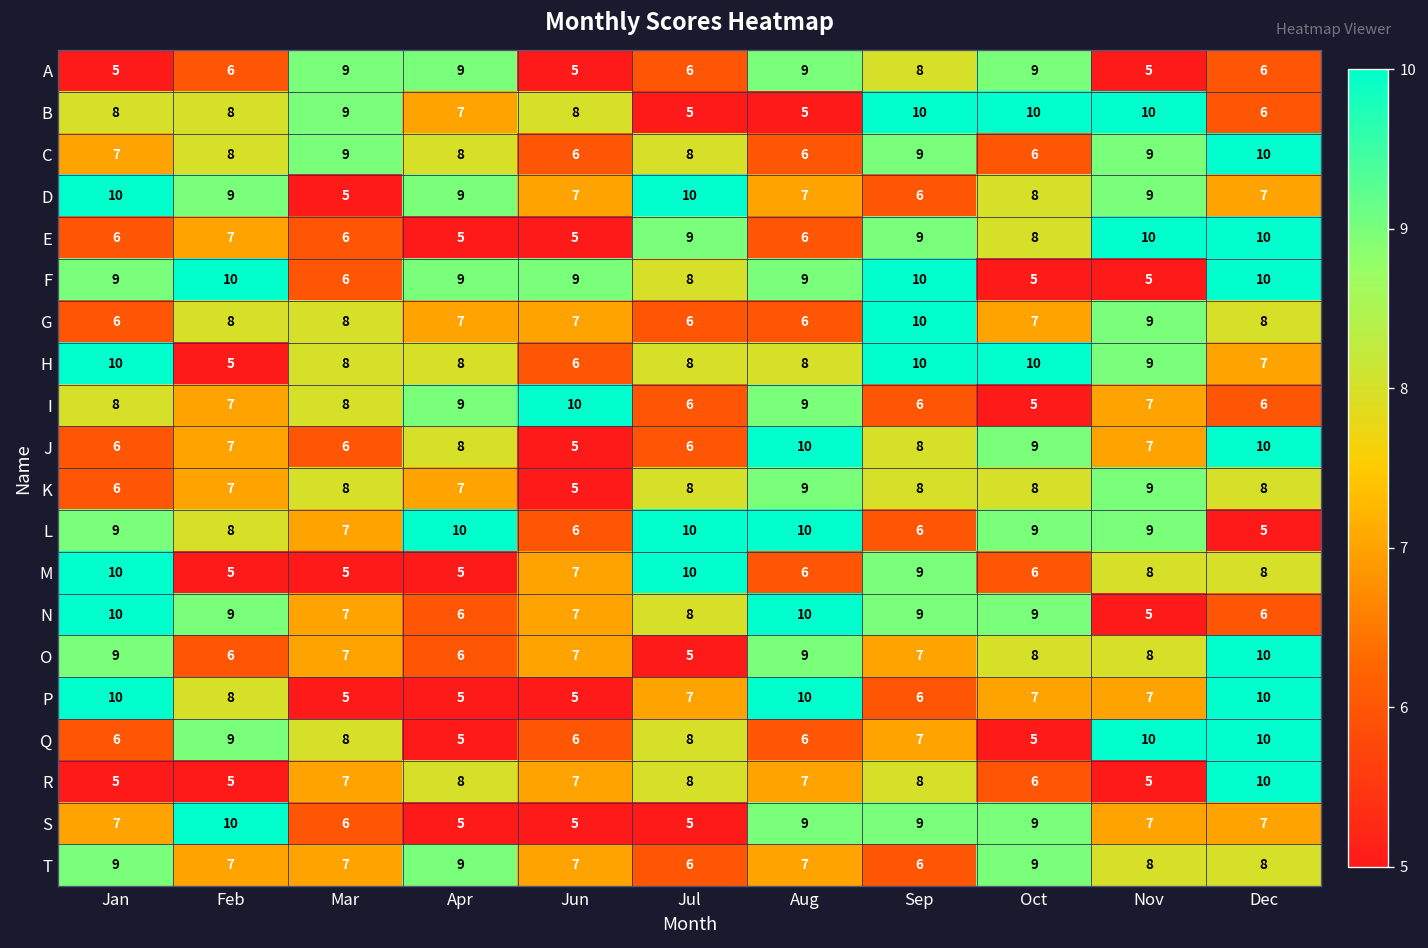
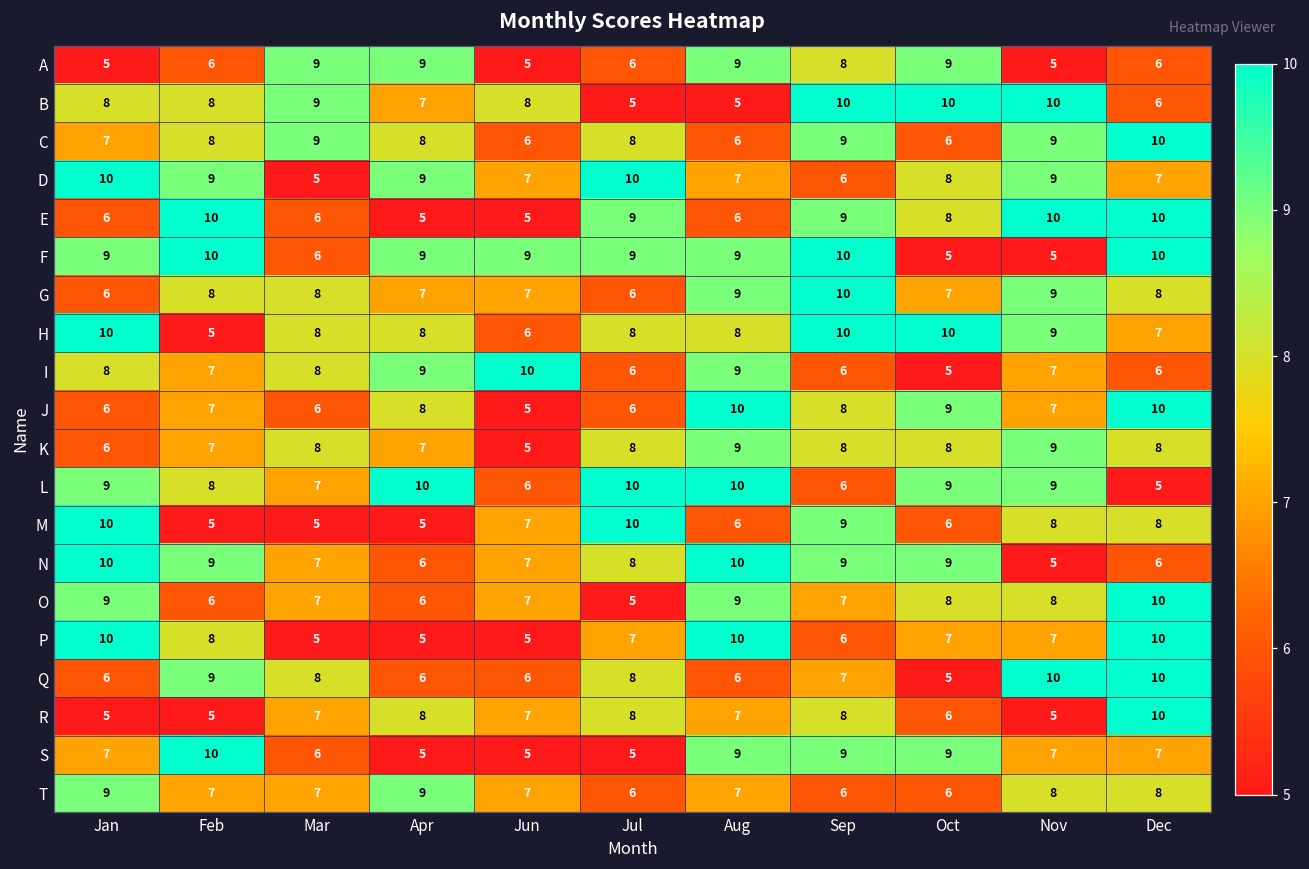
  {
    "E": {
      "Jan": 6,
-     "Feb": 7,
+     "Feb": 10,
      "Mar": 6,
      "Apr": 5,
      "Jun": 5,
      "Jul": 9,
      "Aug": 6,
      "Sep": 9,
      "Oct": 8,
      "Nov": 10,
      "Dec": 10
    },
    "F": {
      "Jan": 9,
      "Feb": 10,
      "Mar": 6,
      "Apr": 9,
      "Jun": 9,
-     "Jul": 8,
+     "Jul": 9,
      "Aug": 9,
      "Sep": 10,
      "Oct": 5,
      "Nov": 5,
      "Dec": 10
    },
    "G": {
      "Jan": 6,
      "Feb": 8,
      "Mar": 8,
      "Apr": 7,
      "Jun": 7,
      "Jul": 6,
-     "Aug": 6,
+     "Aug": 9,
      "Sep": 10,
      "Oct": 7,
      "Nov": 9,
      "Dec": 8
    },
    "Q": {
      "Jan": 6,
      "Feb": 9,
      "Mar": 8,
-     "Apr": 5,
+     "Apr": 6,
      "Jun": 6,
      "Jul": 8,
      "Aug": 6,
      "Sep": 7,
      "Oct": 5,
      "Nov": 10,
      "Dec": 10
    },
    "T": {
      "Jan": 9,
      "Feb": 7,
      "Mar": 7,
      "Apr": 9,
      "Jun": 7,
      "Jul": 6,
      "Aug": 7,
      "Sep": 6,
-     "Oct": 9,
+     "Oct": 6,
      "Nov": 8,
      "Dec": 8
    }
  }
